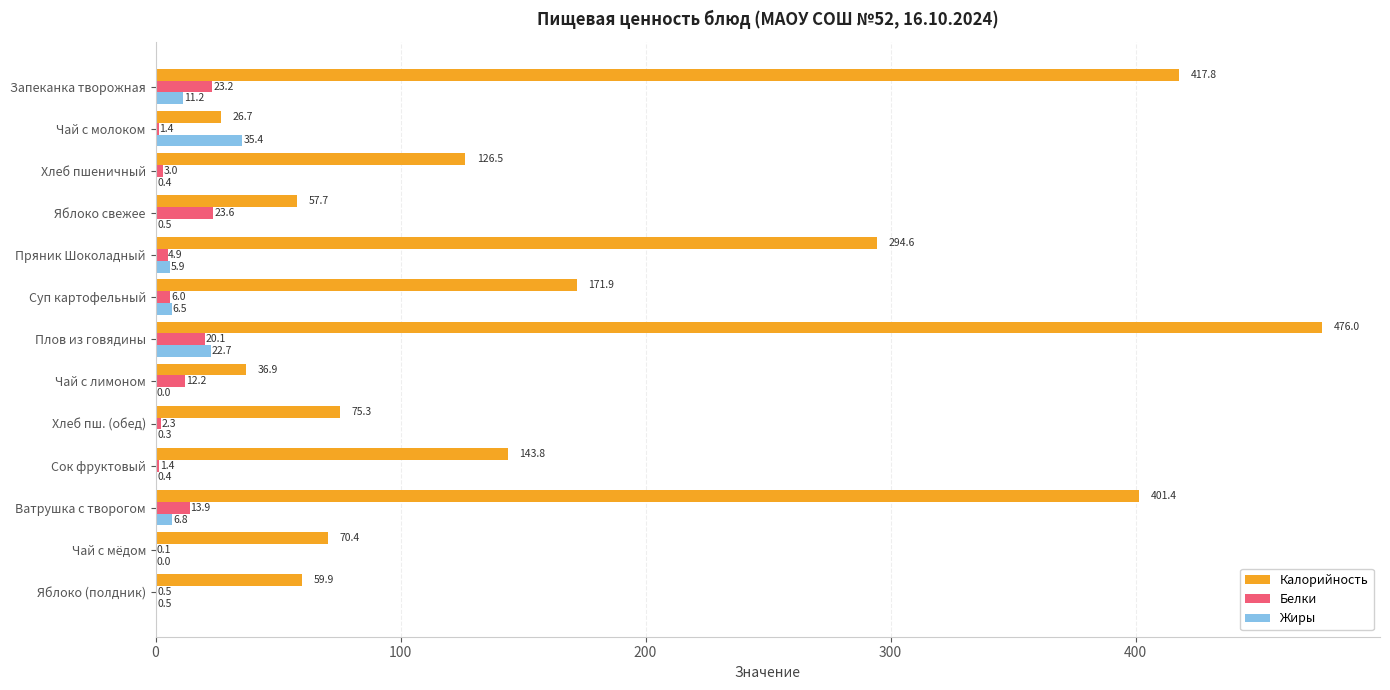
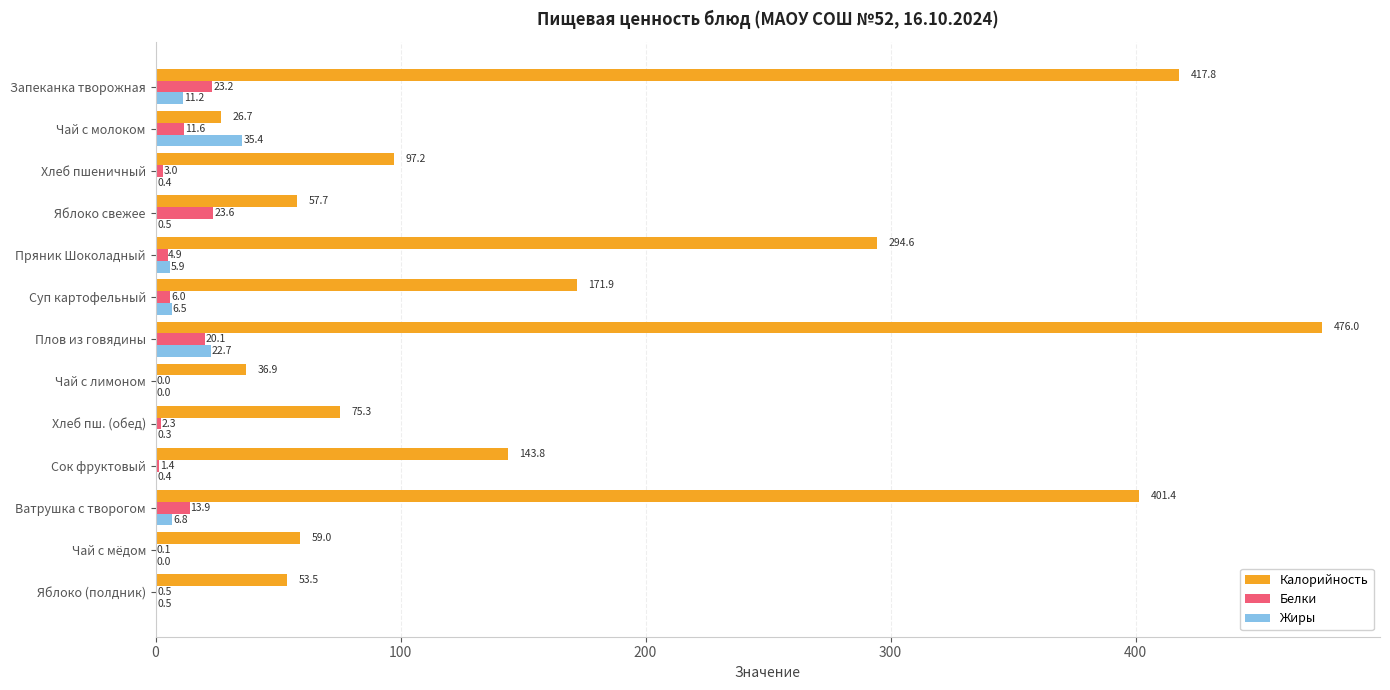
  {
    "Калорийность": {
      "Запеканка творожная": 417.8,
      "Чай с молоком": 26.7,
-     "Хлеб пшеничный": 126.5,
+     "Хлеб пшеничный": 97.2,
      "Яблоко свежее": 57.7,
      "Пряник Шоколадный": 294.6,
      "Суп картофельный": 171.9,
      "Плов из говядины": 476.0,
      "Чай с лимоном": 36.9,
      "Хлеб пш. (обед)": 75.3,
      "Сок фруктовый": 143.8,
      "Ватрушка с творогом": 401.4,
-     "Чай с мёдом": 70.4,
-     "Яблоко (полдник)": 59.9
+     "Чай с мёдом": 59.0,
+     "Яблоко (полдник)": 53.5
    },
    "Белки": {
      "Запеканка творожная": 23.2,
-     "Чай с молоком": 1.4,
+     "Чай с молоком": 11.6,
      "Хлеб пшеничный": 3.0,
      "Яблоко свежее": 23.6,
      "Пряник Шоколадный": 4.9,
      "Суп картофельный": 6.0,
      "Плов из говядины": 20.1,
-     "Чай с лимоном": 12.2,
+     "Чай с лимоном": 0.0,
      "Хлеб пш. (обед)": 2.3,
      "Сок фруктовый": 1.4,
      "Ватрушка с творогом": 13.9,
      "Чай с мёдом": 0.1,
      "Яблоко (полдник)": 0.5
    },
    "Жиры": {
      "Запеканка творожная": 11.2,
      "Чай с молоком": 35.4,
      "Хлеб пшеничный": 0.4,
      "Яблоко свежее": 0.5,
      "Пряник Шоколадный": 5.9,
      "Суп картофельный": 6.5,
      "Плов из говядины": 22.7,
      "Чай с лимоном": 0.0,
      "Хлеб пш. (обед)": 0.3,
      "Сок фруктовый": 0.4,
      "Ватрушка с творогом": 6.8,
      "Чай с мёдом": 0.0,
      "Яблоко (полдник)": 0.5
    }
  }
